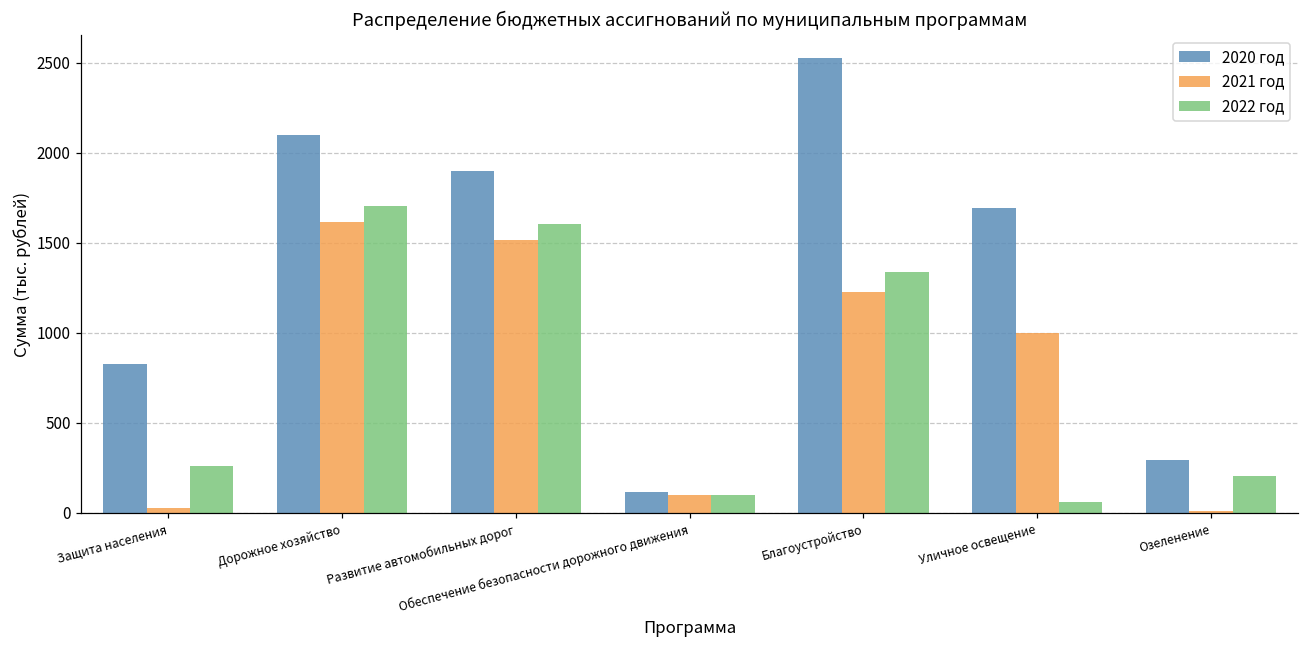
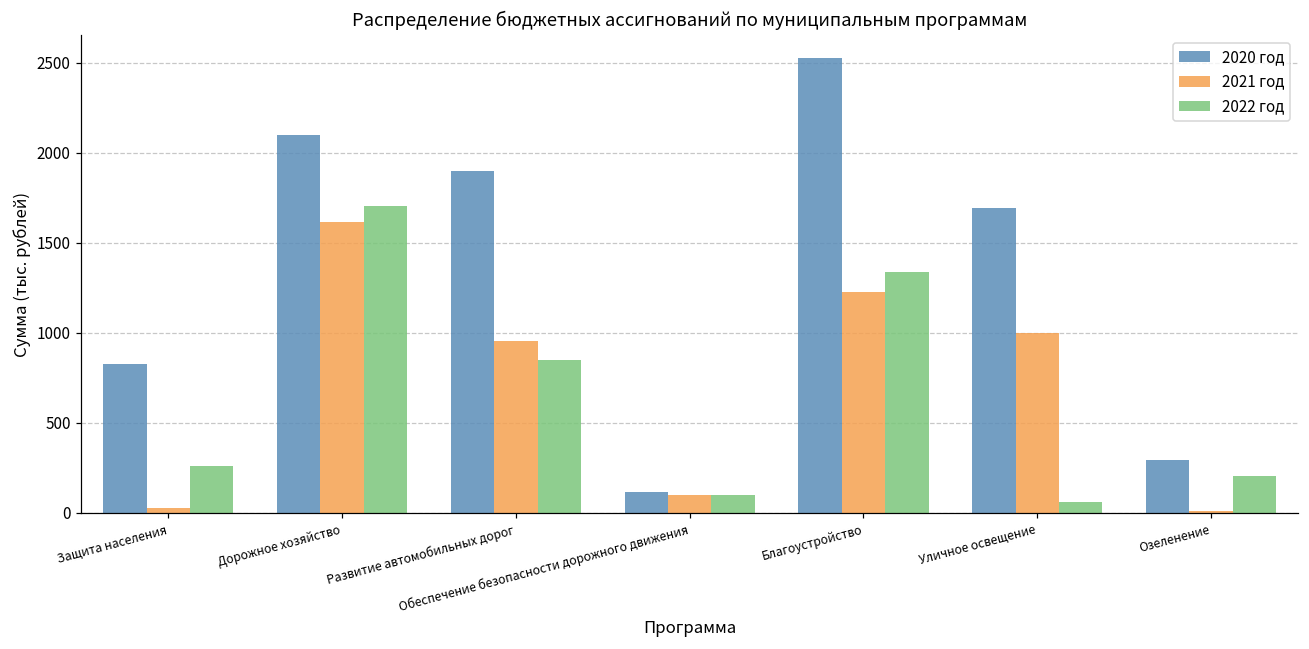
  {
    "2020 год": {
      "Защита населения": 830,
      "Дорожное хозяйство": 2100,
      "Развитие автомобильных дорог": 1900,
      "Обеспечение безопасности дорожного движения": 120,
      "Благоустройство": 2530,
      "Уличное освещение": 1690,
      "Озеленение": 300
    },
    "2021 год": {
      "Защита населения": 30,
      "Дорожное хозяйство": 1610,
-     "Развитие автомобильных дорог": 1510,
+     "Развитие автомобильных дорог": 950,
      "Обеспечение безопасности дорожного движения": 100,
      "Благоустройство": 1230,
      "Уличное освещение": 1000
    },
    "2022 год": {
      "Защита населения": 260,
      "Дорожное хозяйство": 1700,
-     "Развитие автомобильных дорог": 1600,
+     "Развитие автомобильных дорог": 850,
      "Обеспечение безопасности дорожного движения": 100,
      "Благоустройство": 1340,
      "Уличное освещение": 60,
      "Озеленение": 210
    }
  }
